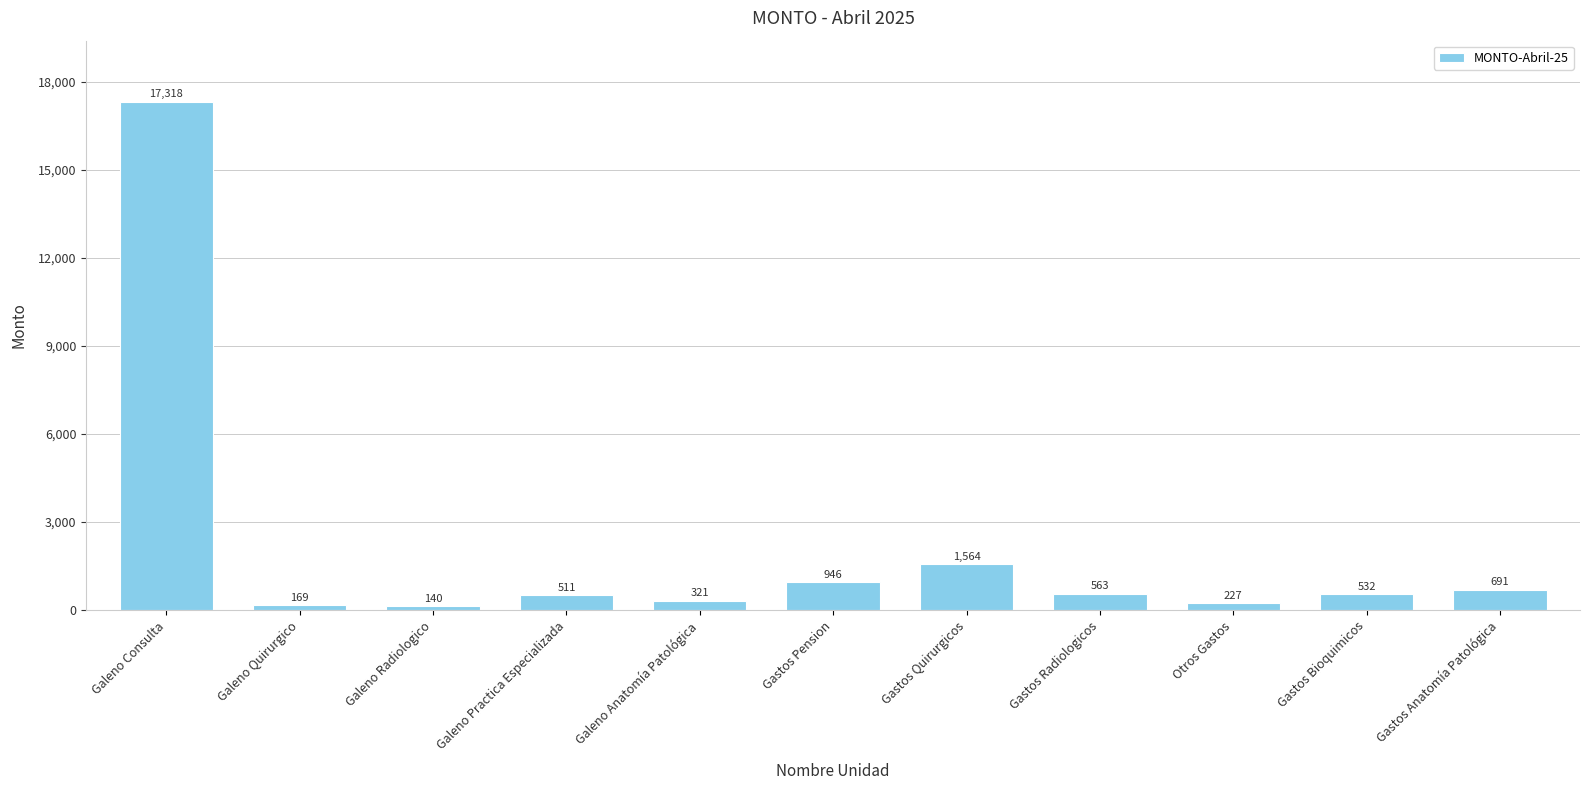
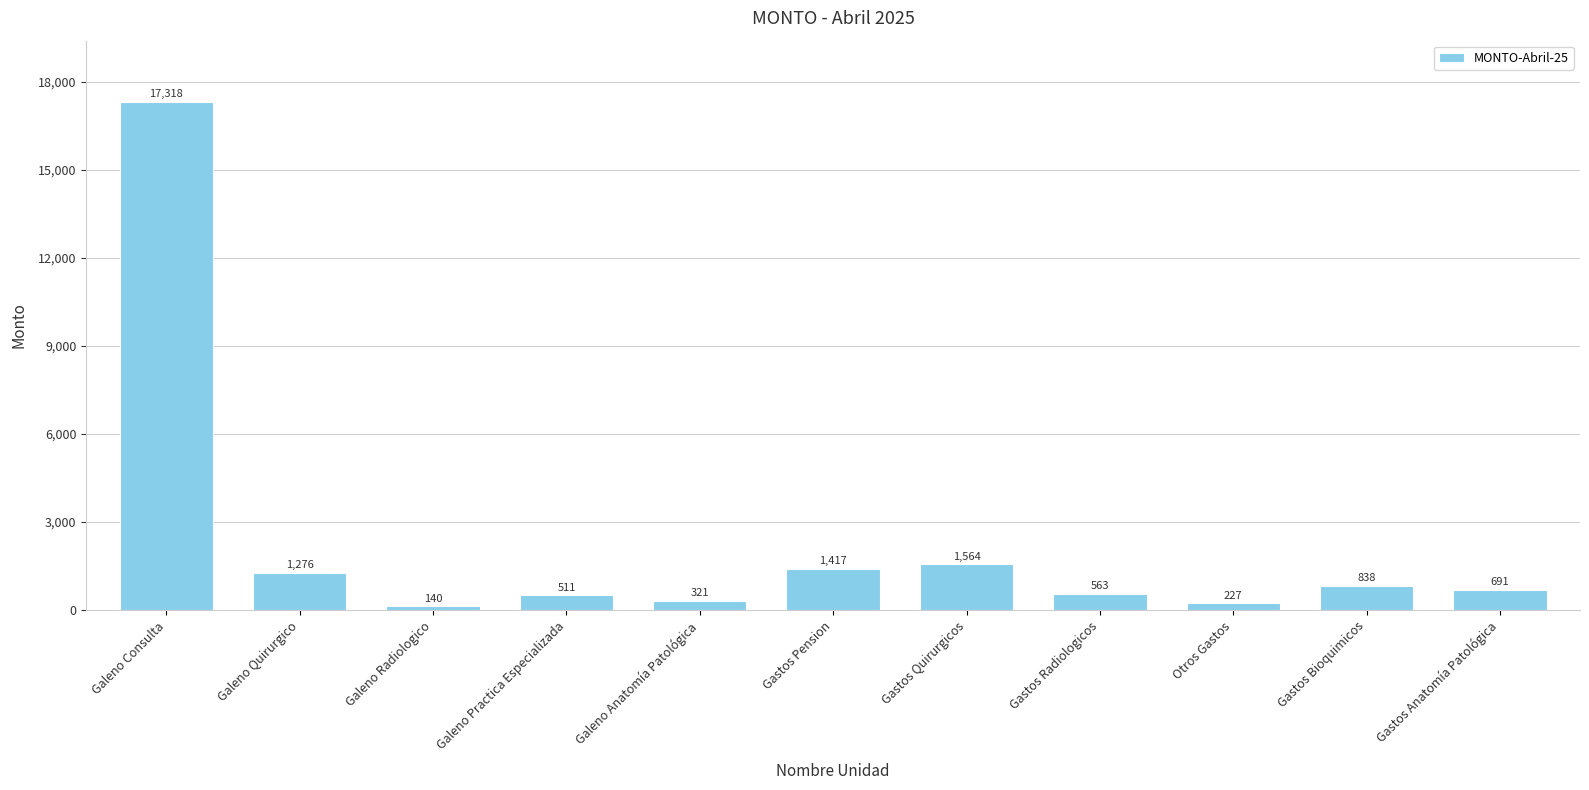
  {
    "Galeno Consulta": "17,318",
-   "Galeno Quirurgico": "169",
+   "Galeno Quirurgico": "1,276",
    "Galeno Radiologico": "140",
    "Galeno Practica Especializada": "511",
    "Galeno Anatomía Patológica": "321",
-   "Gastos Pension": "946",
+   "Gastos Pension": "1,417",
    "Gastos Quirurgicos": "1,564",
    "Gastos Radiologicos": "563",
    "Otros Gastos": "227",
-   "Gastos Bioquimicos": "532",
+   "Gastos Bioquimicos": "838",
    "Gastos Anatomía Patológica": "691"
  }
